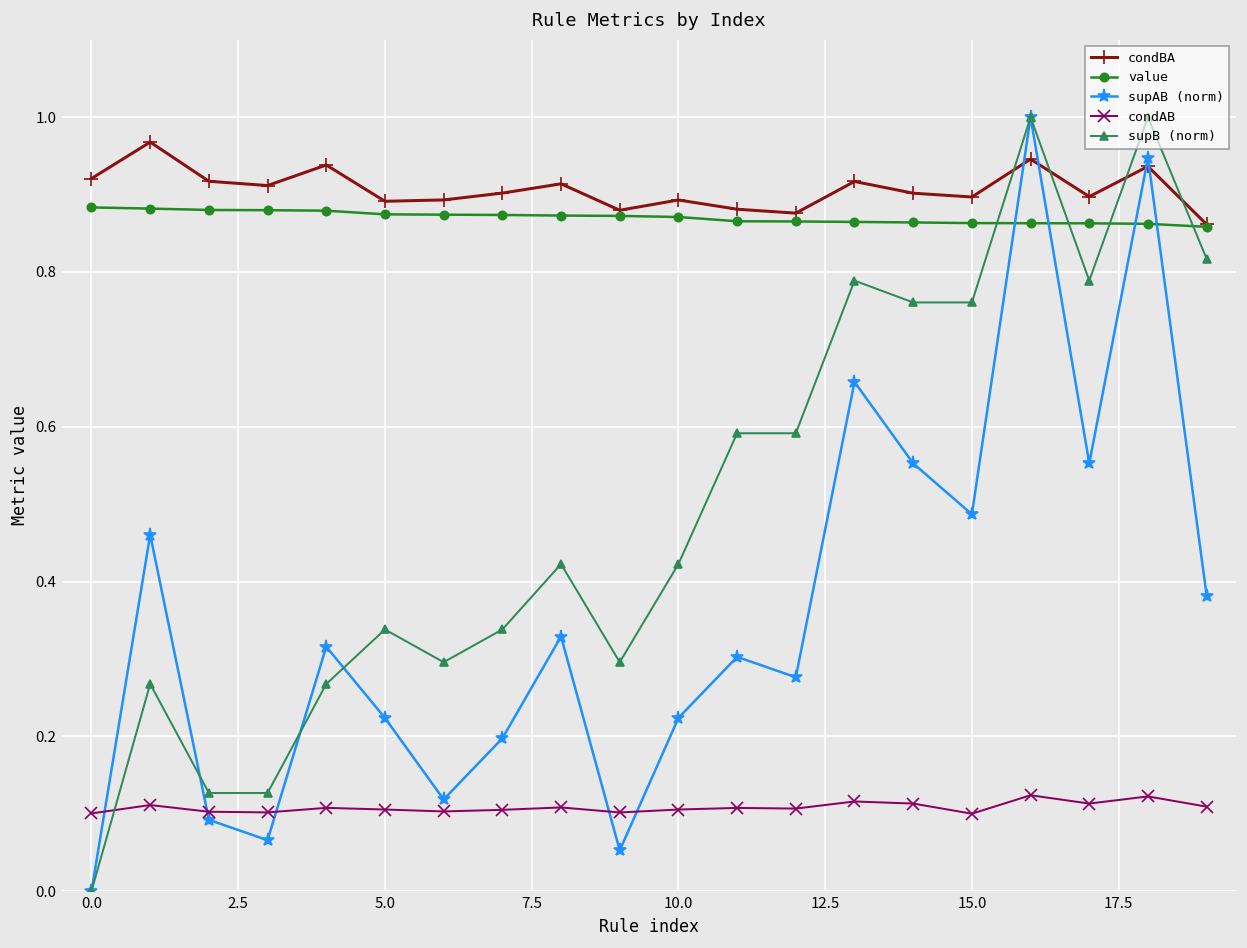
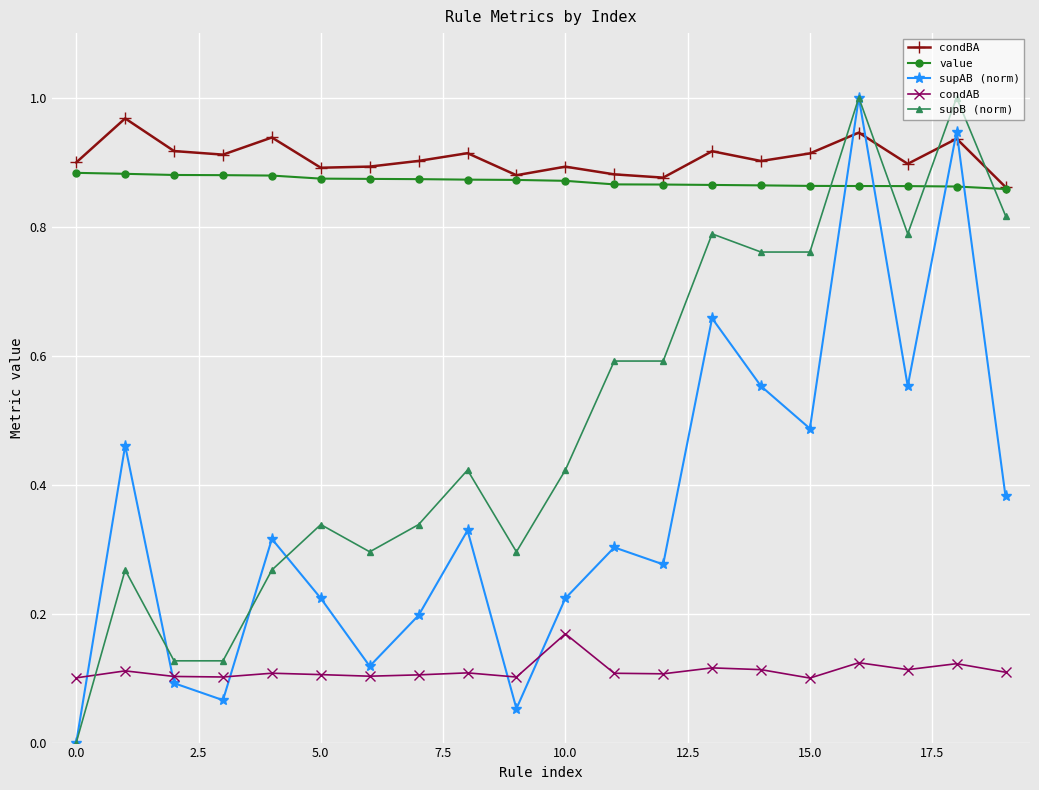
  {
    "condBA": {
-     "0.0": 0.92,
+     "0.0": 0.90,
      "5.0": 0.89,
      "10.0": 0.89,
-     "15.0": 0.90
+     "15.0": 0.91
    },
    "supAB (norm)": {
      "5.0": 0.22,
      "10.0": 0.22,
      "15.0": 0.49
    },
    "condAB": {
      "0.0": 0.10,
      "5.0": 0.11,
-     "10.0": 0.11,
+     "10.0": 0.17,
      "15.0": 0.10
    }
  }
